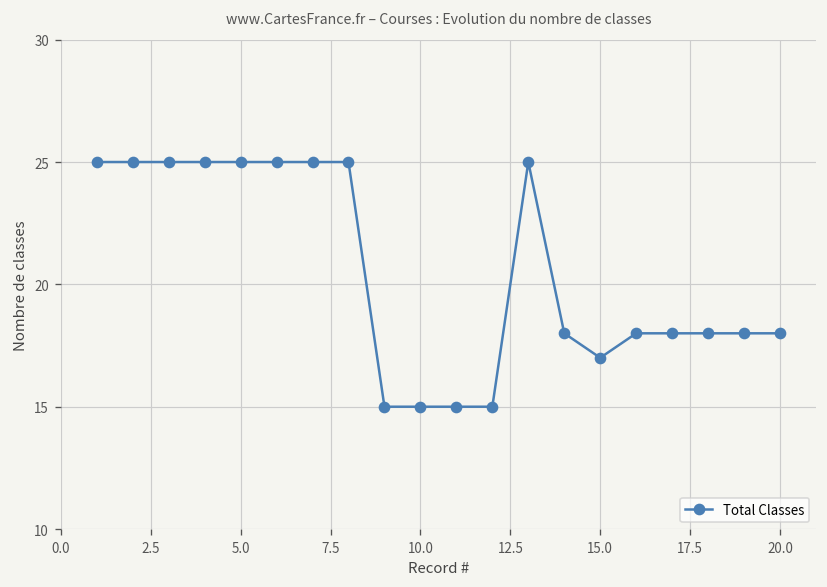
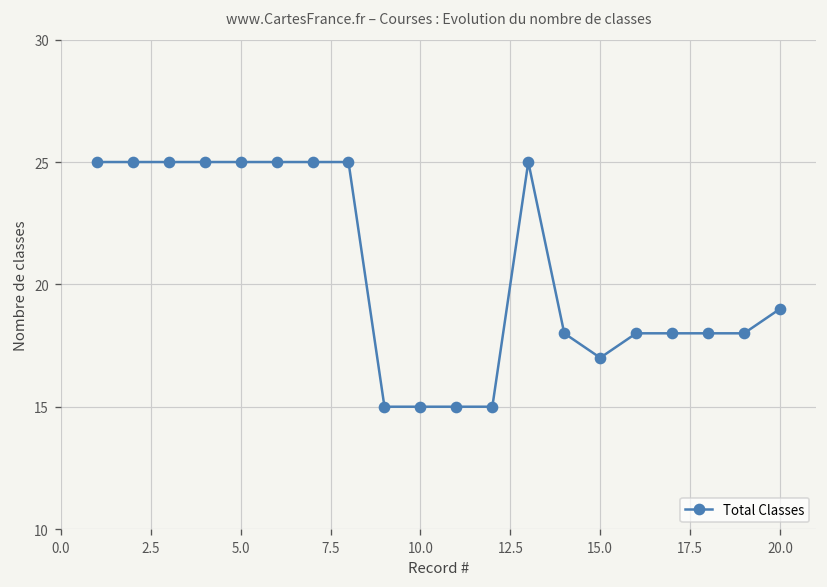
  {
    "5.0": 25,
    "10.0": 15,
    "15.0": 17,
-   "20.0": 18
+   "20.0": 19
  }
